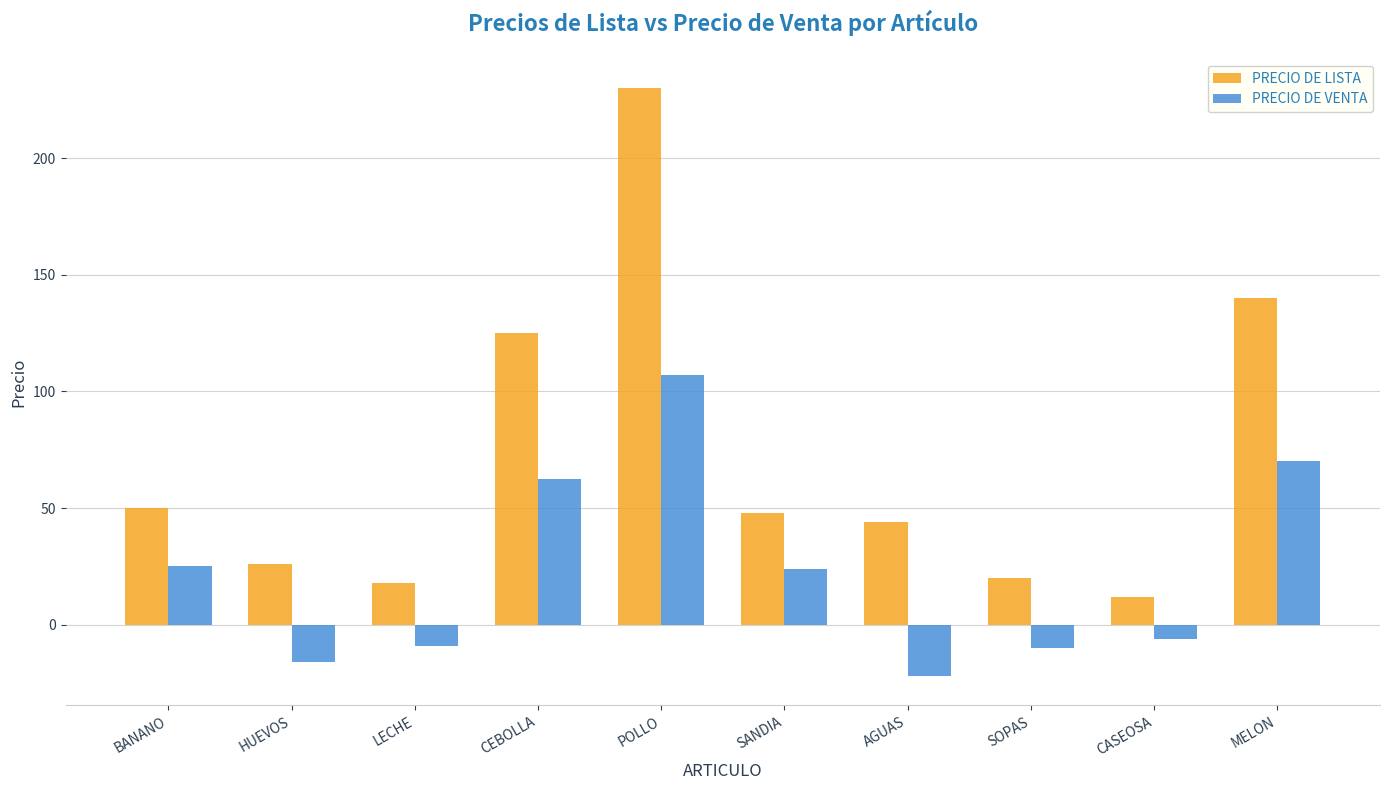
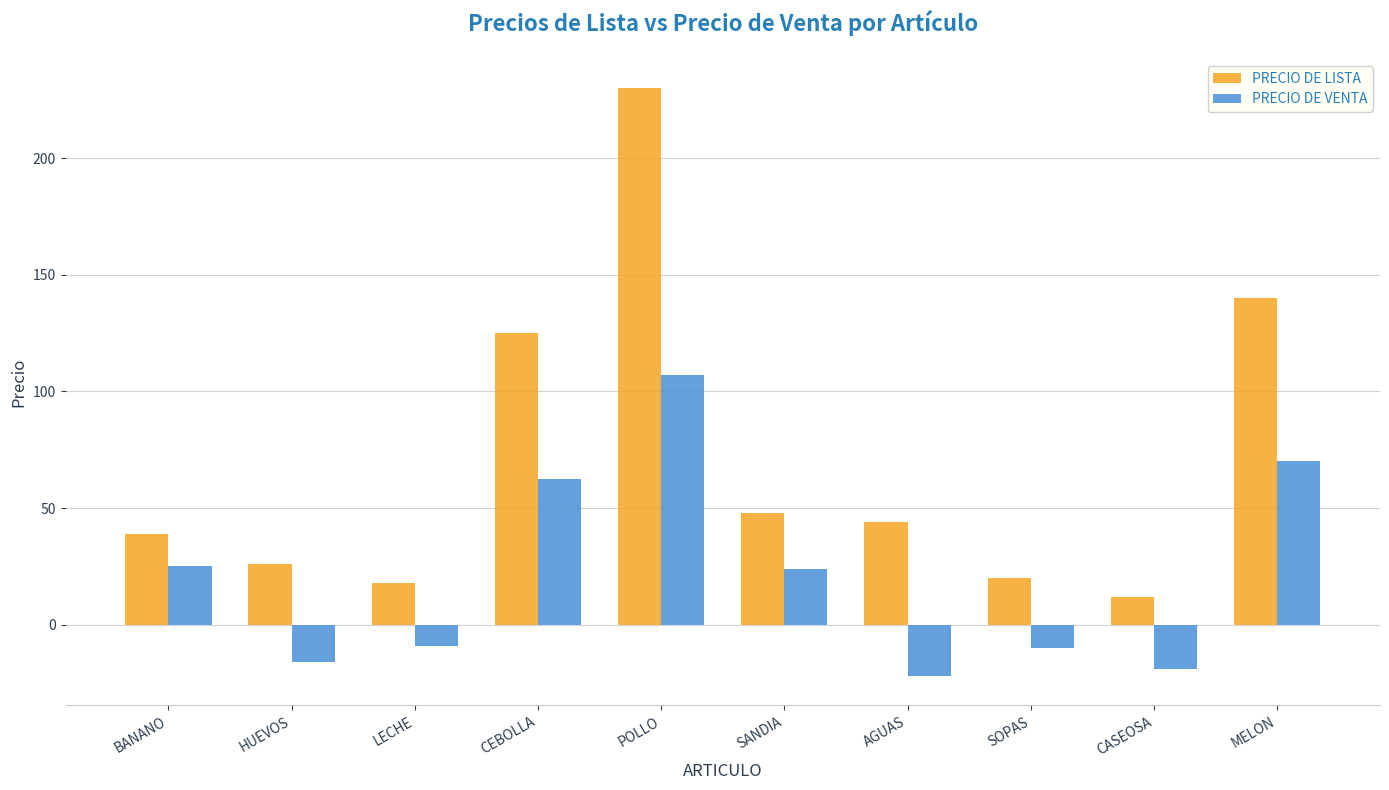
  {
    "PRECIO DE LISTA": {
-     "BANANO": 50,
+     "BANANO": 39,
      "HUEVOS": 26,
      "LECHE": 18,
      "CEBOLLA": 125,
      "POLLO": 230,
      "SANDIA": 48,
      "AGUAS": 44,
      "SOPAS": 20,
      "CASEOSA": 12,
      "MELON": 140
    },
    "PRECIO DE VENTA": {
      "BANANO": 25,
      "HUEVOS": -16,
      "LECHE": -9,
      "CEBOLLA": 63,
      "POLLO": 107,
      "SANDIA": 24,
      "AGUAS": -22,
      "SOPAS": -10,
-     "CASEOSA": -6,
+     "CASEOSA": -19,
      "MELON": 70
    }
  }
